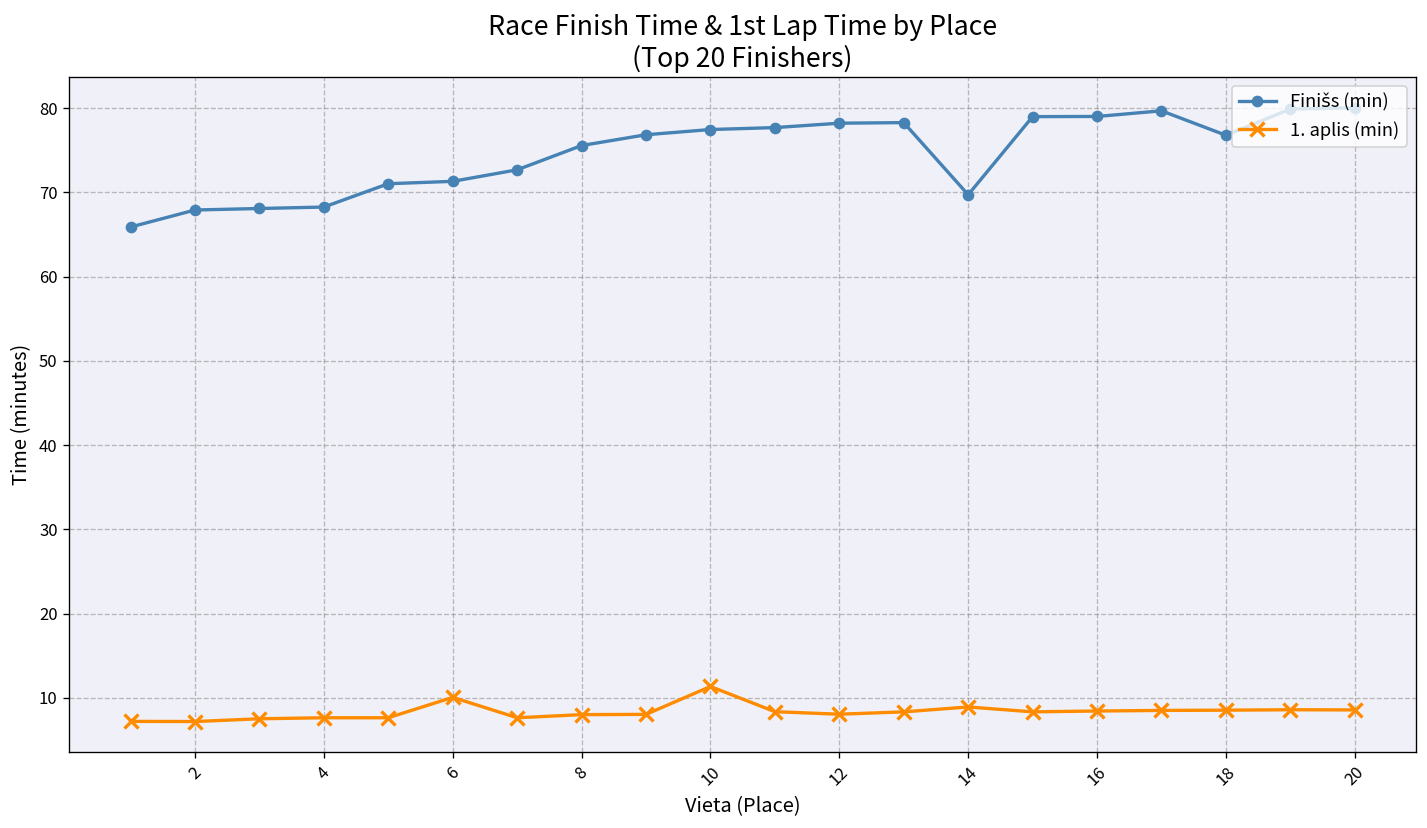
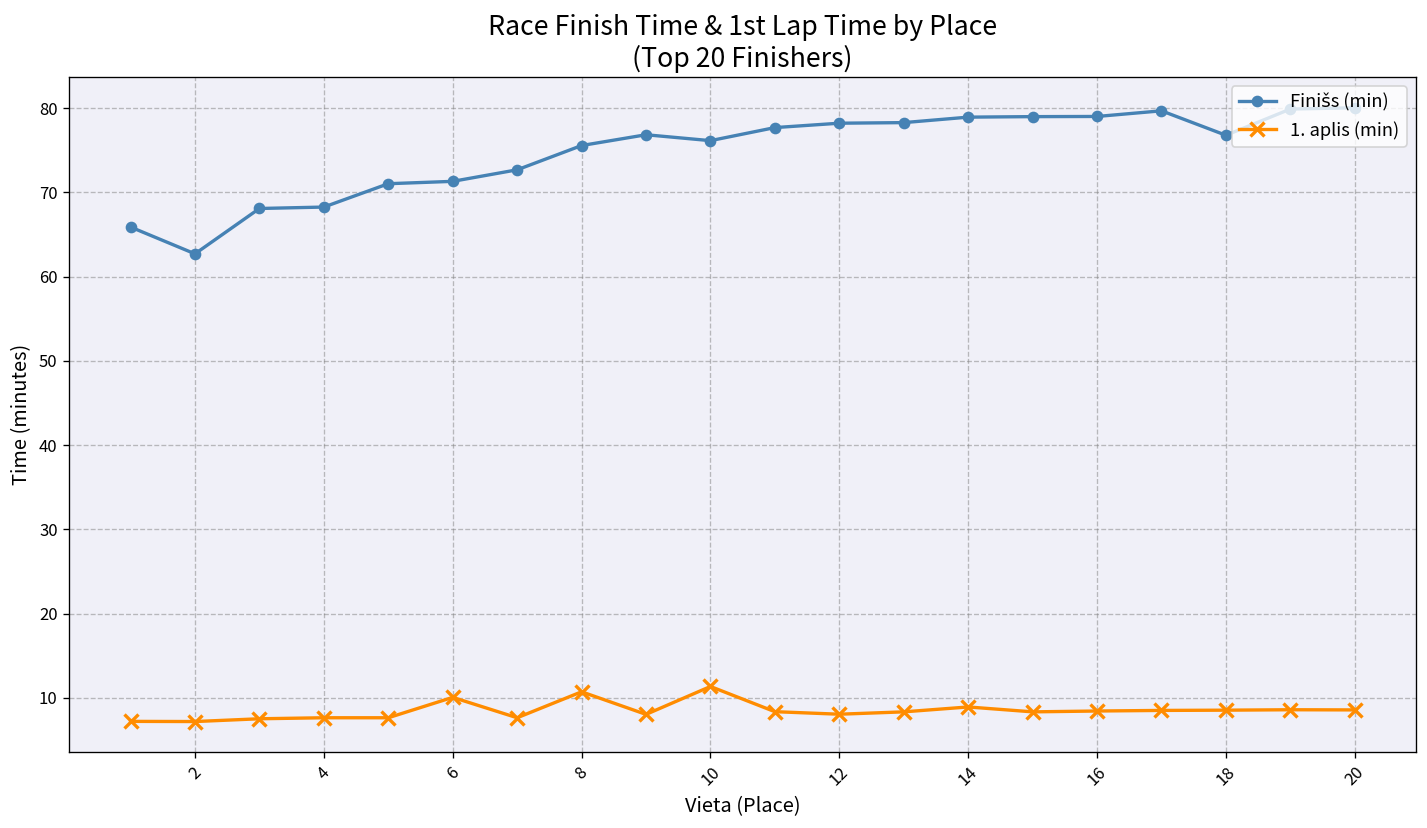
  {
    "Finišs (min)": {
-     "2": 68,
+     "2": 63,
      "4": 68,
      "6": 71,
      "8": 76,
-     "10": 77,
+     "10": 76,
      "12": 78,
-     "14": 70,
+     "14": 79,
      "16": 79,
      "18": 77
    },
    "1. aplis (min)": {
      "2": 7,
      "4": 8,
      "6": 10,
-     "8": 8,
+     "8": 11,
      "10": 11,
      "12": 8,
      "14": 9,
      "16": 8,
      "18": 9,
      "20": 9
    }
  }
